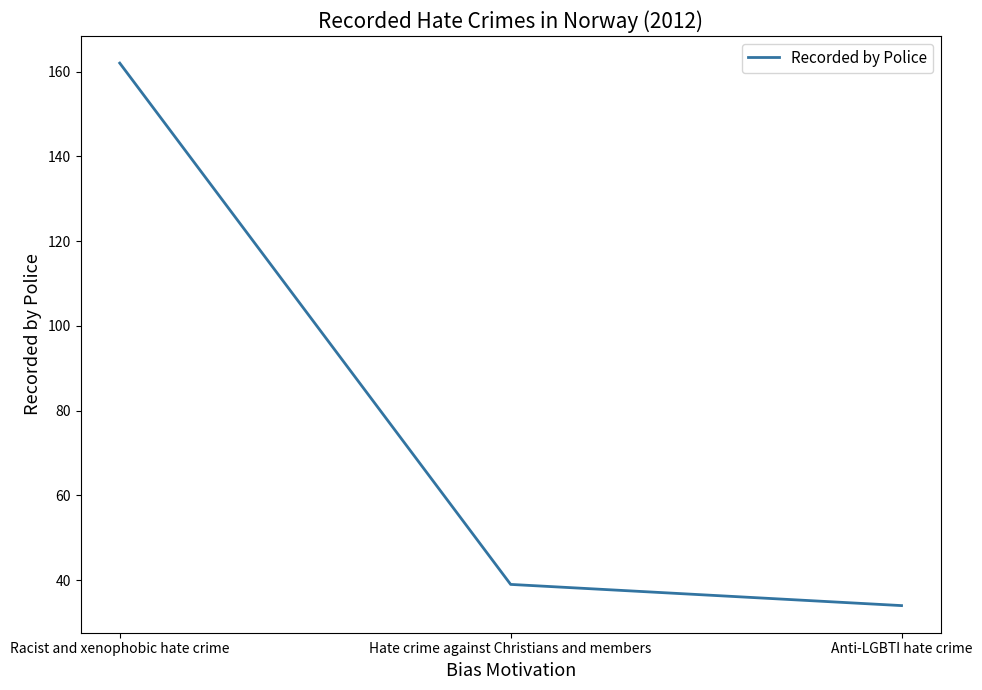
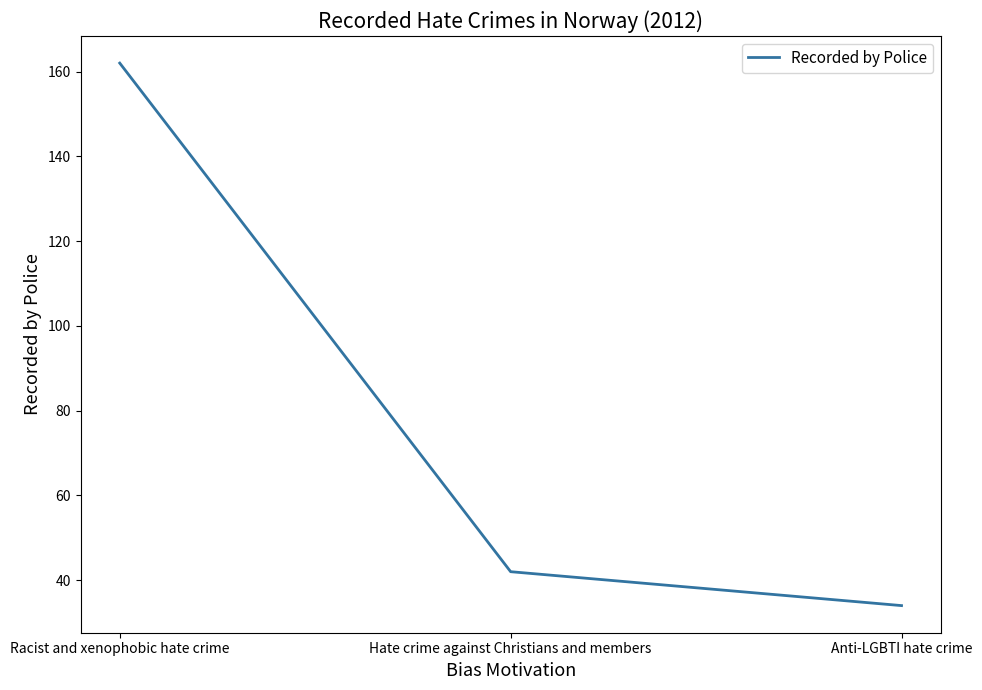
  {
    "Racist and xenophobic hate crime": 162,
-   "Hate crime against Christians and members": 39,
+   "Hate crime against Christians and members": 42,
    "Anti-LGBTI hate crime": 34
  }
